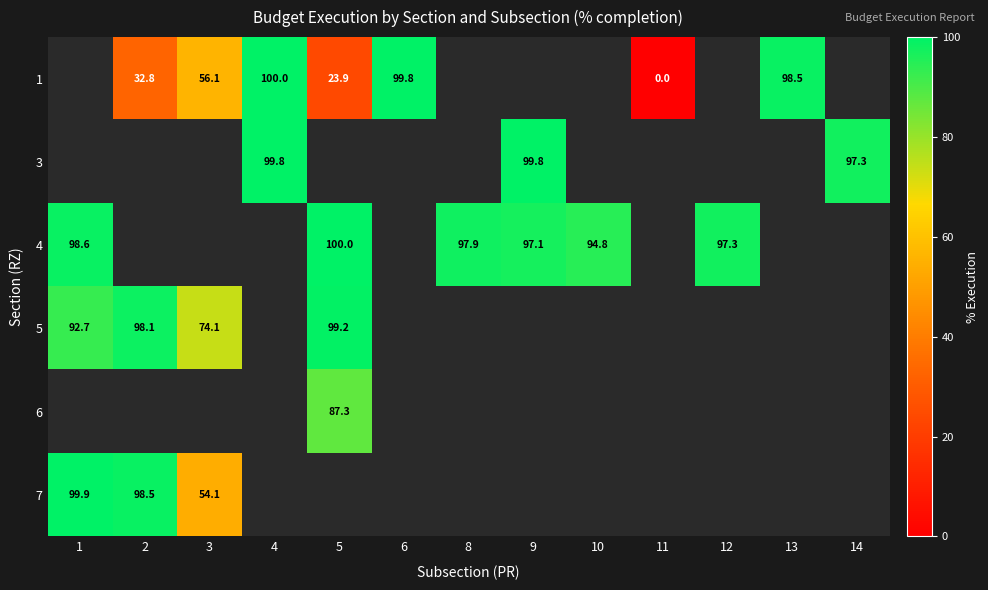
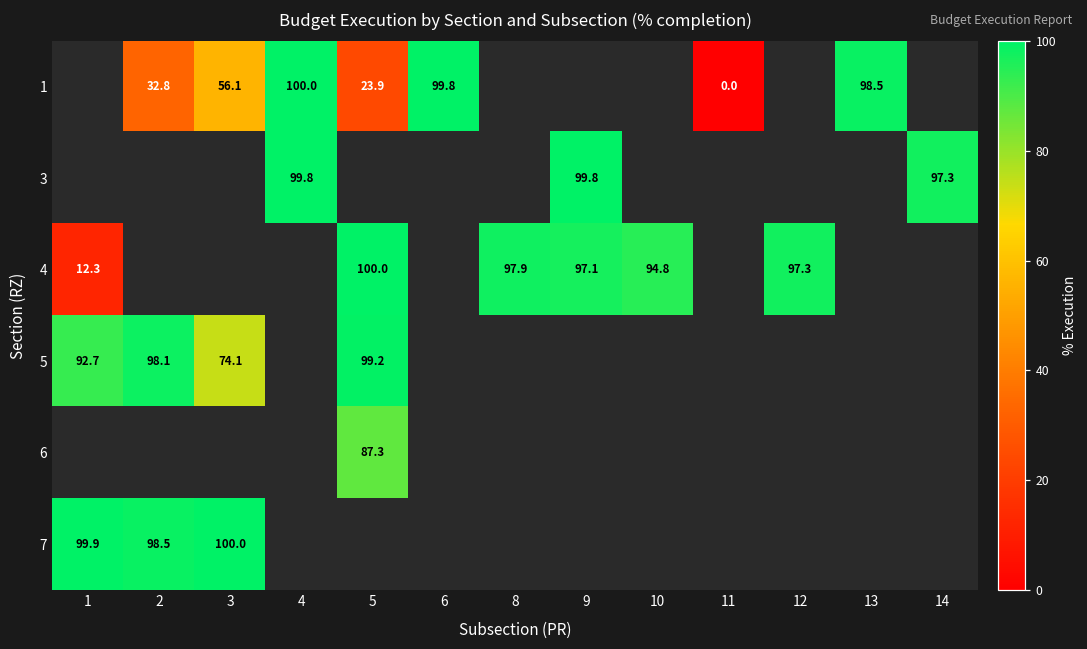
  {
    "1": {
      "2": 32.8,
      "3": 56.1,
      "4": 100.0,
      "5": 23.9,
      "6": 99.8,
      "11": 0.0,
      "13": 98.5
    },
    "3": {
      "4": 99.8,
      "9": 99.8,
      "14": 97.3
    },
    "4": {
-     "1": 98.6,
+     "1": 12.3,
      "5": 100.0,
      "8": 97.9,
      "9": 97.1,
      "10": 94.8,
      "12": 97.3
    },
    "5": {
      "1": 92.7,
      "2": 98.1,
      "3": 74.1,
      "5": 99.2
    },
    "6": {
      "5": 87.3
    },
    "7": {
      "1": 99.9,
      "2": 98.5,
-     "3": 54.1
+     "3": 100.0
    }
  }
